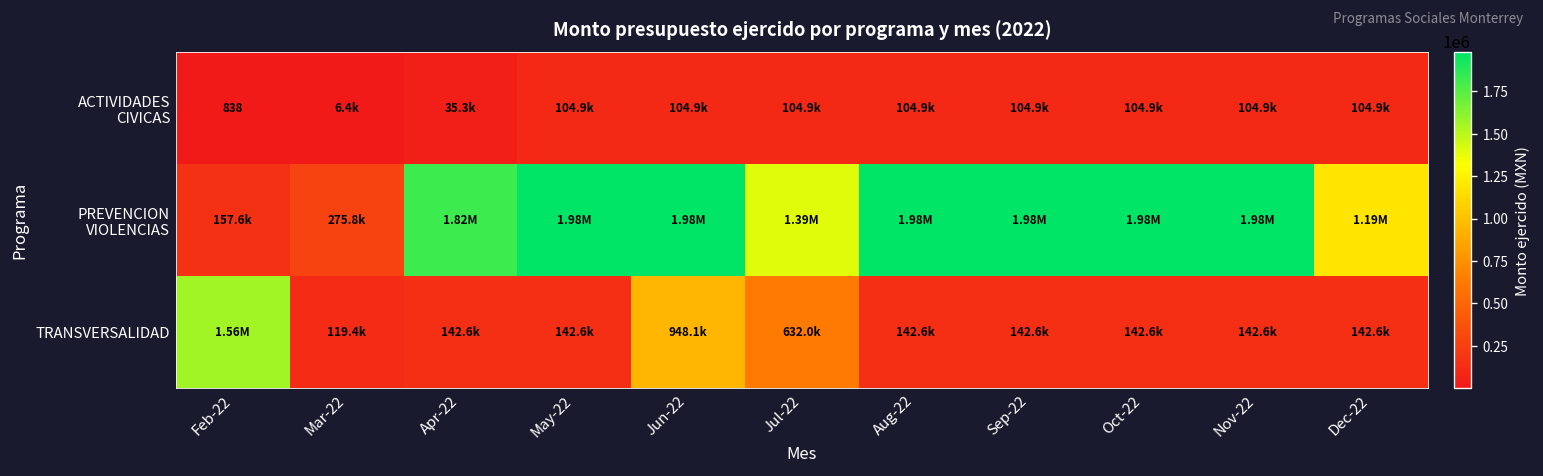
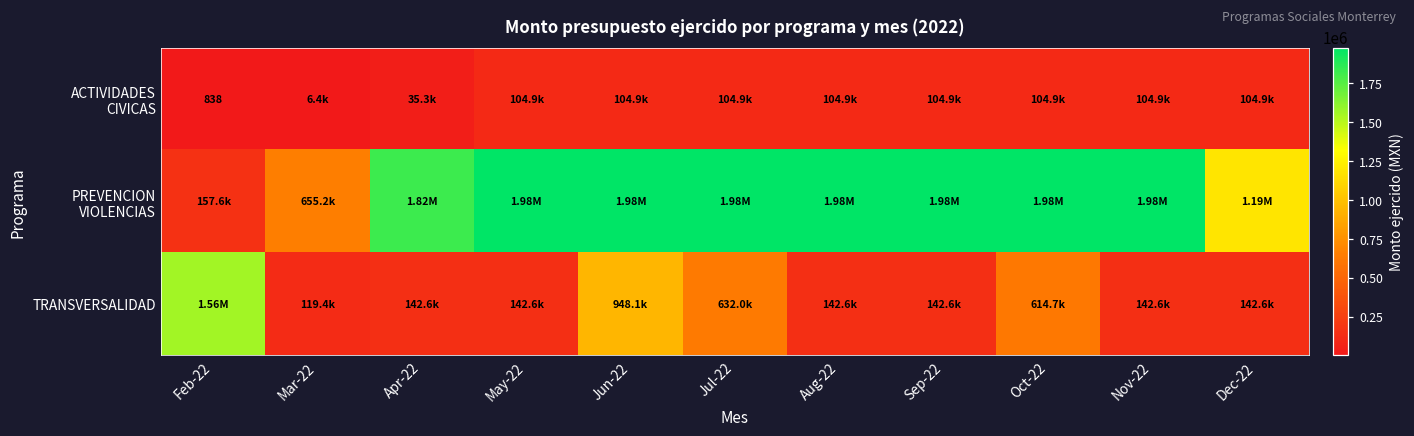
  {
    "ACTIVIDADES CIVICAS": {
      "Feb-22": "838",
      "Mar-22": "6.4k",
      "Apr-22": "35.3k",
      "May-22": "104.9k",
      "Jun-22": "104.9k",
      "Jul-22": "104.9k",
      "Aug-22": "104.9k",
      "Sep-22": "104.9k",
      "Oct-22": "104.9k",
      "Nov-22": "104.9k",
      "Dec-22": "104.9k"
    },
    "PREVENCION VIOLENCIAS": {
      "Feb-22": "157.6k",
-     "Mar-22": "275.8k",
+     "Mar-22": "655.2k",
      "Apr-22": "1.82M",
      "May-22": "1.98M",
      "Jun-22": "1.98M",
-     "Jul-22": "1.39M",
+     "Jul-22": "1.98M",
      "Aug-22": "1.98M",
      "Sep-22": "1.98M",
      "Oct-22": "1.98M",
      "Nov-22": "1.98M",
      "Dec-22": "1.19M"
    },
    "TRANSVERSALIDAD": {
      "Feb-22": "1.56M",
      "Mar-22": "119.4k",
      "Apr-22": "142.6k",
      "May-22": "142.6k",
      "Jun-22": "948.1k",
      "Jul-22": "632.0k",
      "Aug-22": "142.6k",
      "Sep-22": "142.6k",
-     "Oct-22": "142.6k",
+     "Oct-22": "614.7k",
      "Nov-22": "142.6k",
      "Dec-22": "142.6k"
    }
  }
